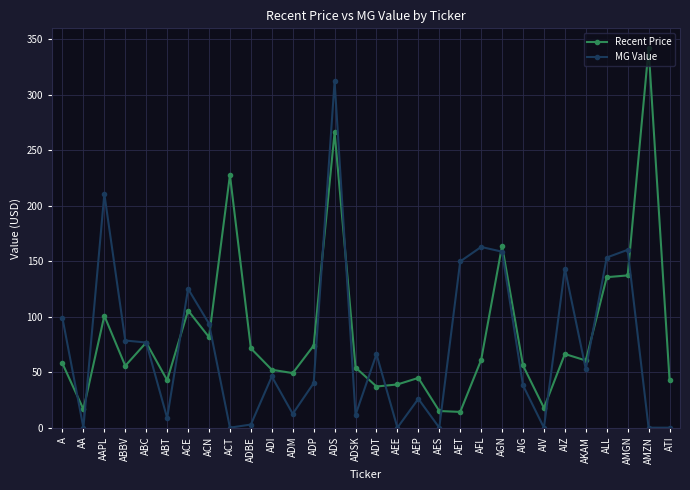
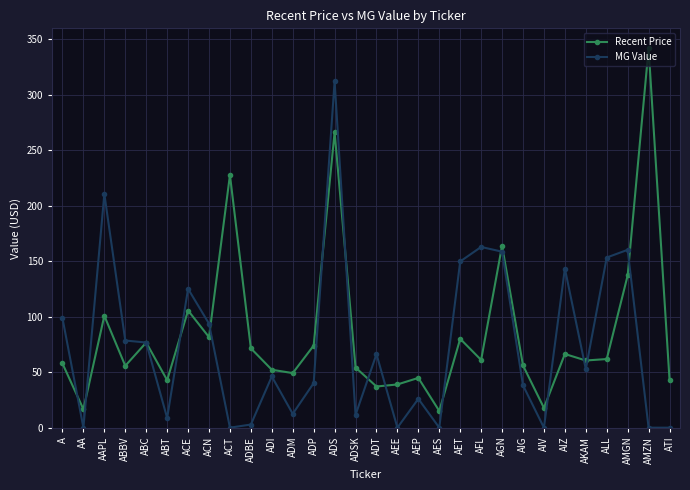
  {
    "Recent Price": {
      "A": 58,
      "AA": 17,
      "AAPL": 101,
      "ABBV": 56,
      "ABT": 43,
      "ACE": 106,
      "ACN": 82,
      "ACT": 228,
      "ADBE": 72,
      "ADI": 52,
      "ADM": 49,
      "ADP": 74,
      "ADS": 266,
      "ADSK": 54,
      "ADT": 37,
      "AEE": 39,
      "AEP": 45,
      "AES": 15,
-     "AET": 14,
+     "AET": 80,
      "AFL": 61,
      "AGN": 164,
      "AIG": 56,
      "AIV": 18,
      "AIZ": 66,
      "AKAM": 61,
-     "ALL": 136,
+     "ALL": 62,
      "AMGN": 137,
      "ATI": 43
    },
    "MG Value": {
      "A": 99,
      "AA": 0,
      "AAPL": 211,
      "ABBV": 79,
      "ABT": 9,
      "ACE": 125,
      "ACN": 94,
      "ACT": 0,
      "ADBE": 3,
      "ADI": 46,
      "ADM": 12,
      "ADP": 40,
      "ADS": 312,
      "ADSK": 11,
      "ADT": 66,
      "AEE": 0,
      "AEP": 26,
      "AES": 0,
      "AET": 150,
      "AFL": 163,
      "AGN": 159,
      "AIG": 38,
      "AIV": 0,
      "AIZ": 143,
      "AKAM": 53,
      "ALL": 153,
      "AMGN": 160,
      "AMZN": 0,
      "ATI": 0
    }
  }
